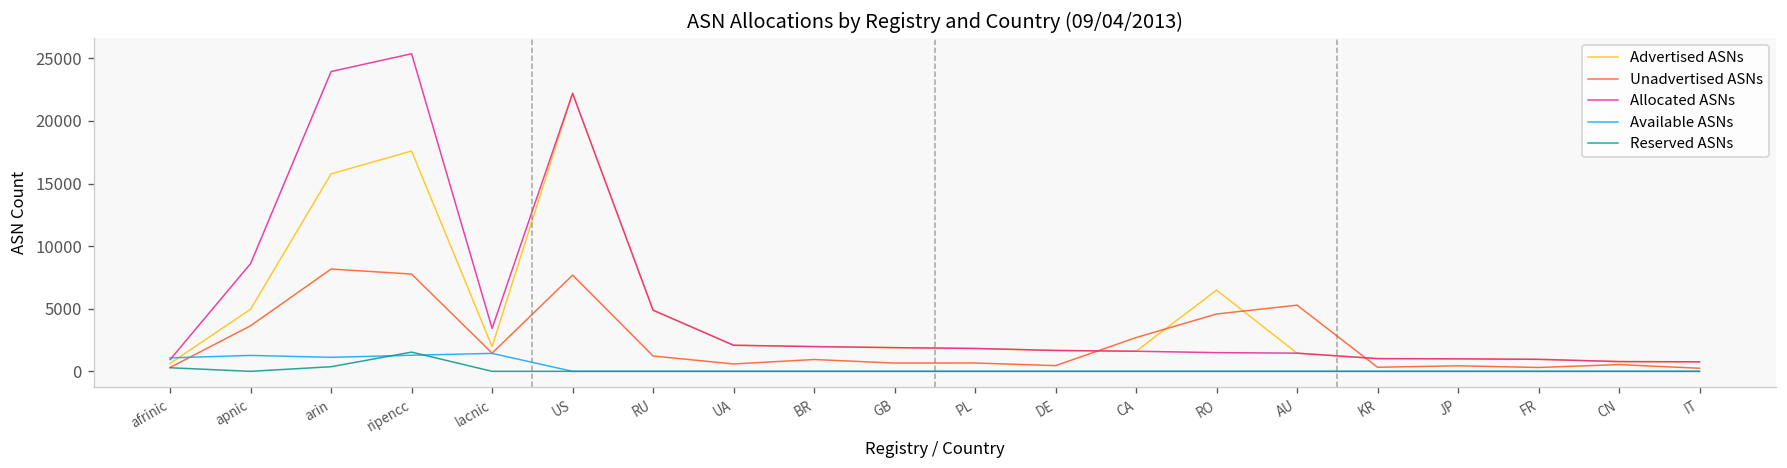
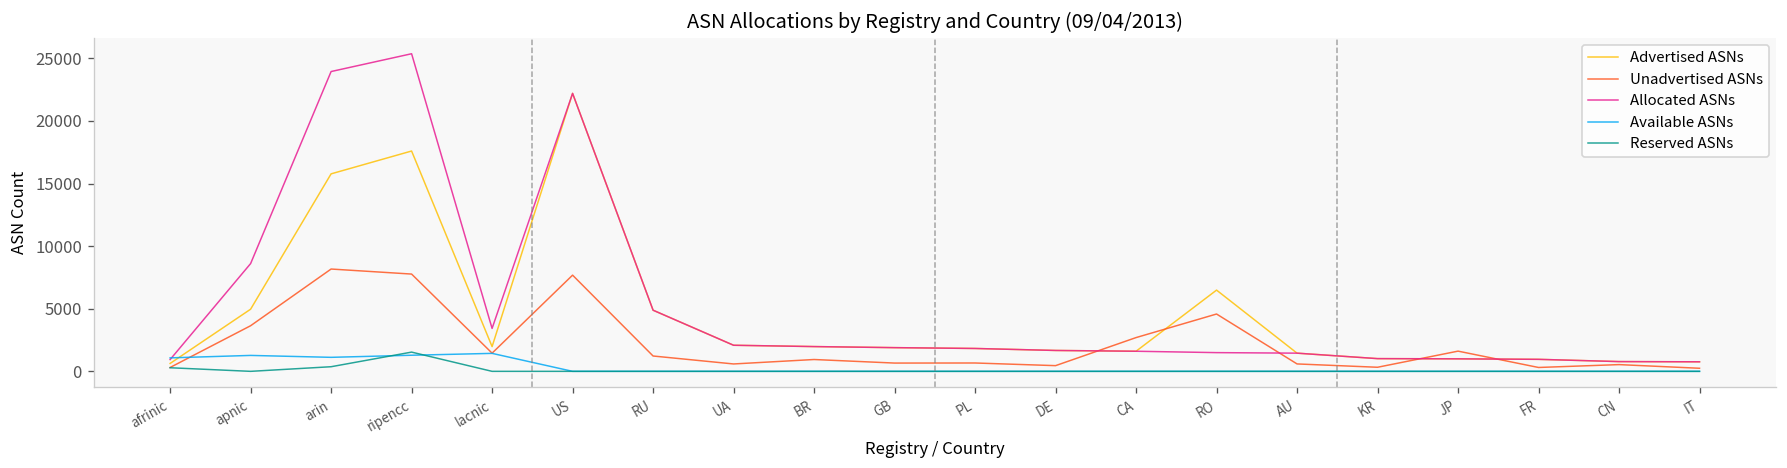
  {
    "Advertised ASNs": {
      "afrinic": 600,
      "apnic": 5000,
      "arin": 15800,
      "ripencc": 17600,
      "lacnic": 2000,
      "RO": 6500
    },
    "Unadvertised ASNs": {
      "apnic": 3600,
      "arin": 8200,
      "ripencc": 7800,
      "US": 7700,
      "RU": 1200,
      "UA": 600,
      "BR": 900,
      "GB": 700,
      "PL": 700,
      "DE": 500,
      "CA": 2700,
      "RO": 4600,
-     "AU": 5300,
+     "AU": 600,
      "KR": 300,
-     "JP": 400,
+     "JP": 1600,
      "FR": 300,
      "IT": 200
    },
    "Allocated ASNs": {
      "apnic": 8600,
      "arin": 23900,
      "ripencc": 25400,
      "lacnic": 3400,
      "RO": 1500
    },
    "Available ASNs": {
      "apnic": 1300,
      "arin": 1100,
      "ripencc": 1300
    },
    "Reserved ASNs": {
      "apnic": 0,
      "arin": 400,
      "ripencc": 1500,
      "lacnic": 0
    }
  }
